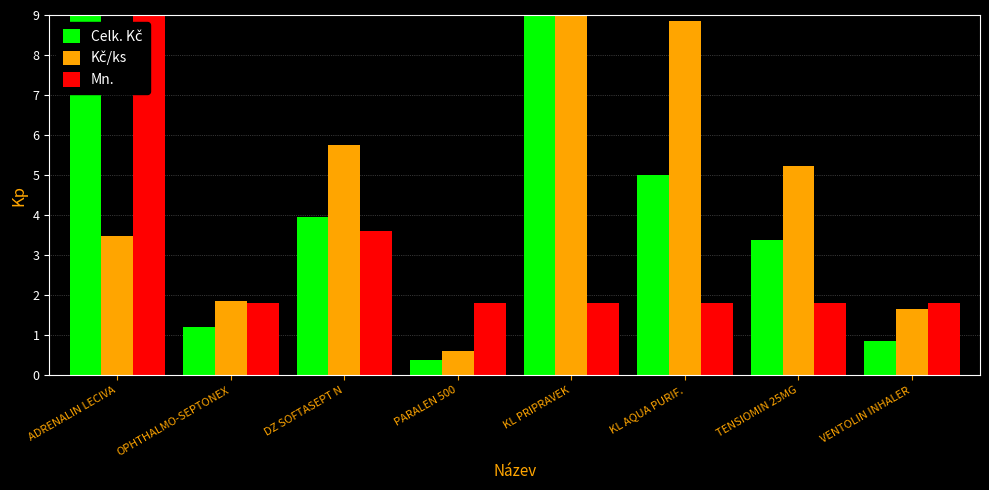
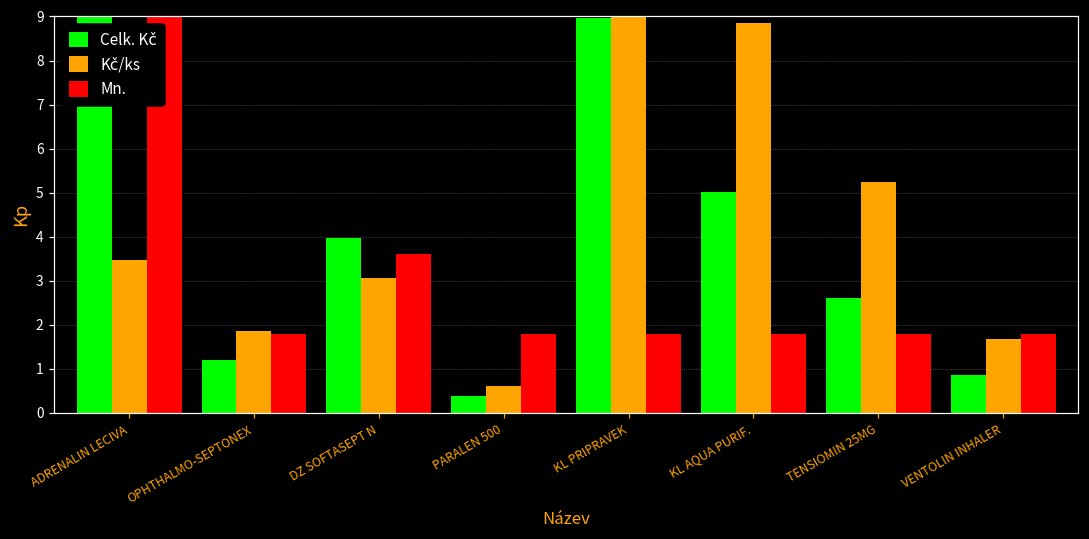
  {
    "Celk. Kč": {
      "ADRENALIN LECIVA": 9.0,
      "OPHTHALMO-SEPTONEX": 1.2,
      "DZ SOFTASEPT N": 4.0,
      "PARALEN 500": 0.4,
      "KL PRIPRAVEK": 9.0,
      "KL AQUA PURIF.": 5.0,
-     "TENSIOMIN 25MG": 3.4,
+     "TENSIOMIN 25MG": 2.6,
      "VENTOLIN INHALER": 0.9
    },
    "Kč/ks": {
      "ADRENALIN LECIVA": 3.5,
      "OPHTHALMO-SEPTONEX": 1.9,
-     "DZ SOFTASEPT N": 5.7,
+     "DZ SOFTASEPT N": 3.1,
      "PARALEN 500": 0.6,
      "KL PRIPRAVEK": 9.0,
      "KL AQUA PURIF.": 8.9,
      "TENSIOMIN 25MG": 5.2,
      "VENTOLIN INHALER": 1.7
    },
    "Mn.": {
      "ADRENALIN LECIVA": 9.0,
      "OPHTHALMO-SEPTONEX": 1.8,
      "DZ SOFTASEPT N": 3.6,
      "PARALEN 500": 1.8,
      "KL PRIPRAVEK": 1.8,
      "KL AQUA PURIF.": 1.8,
      "TENSIOMIN 25MG": 1.8,
      "VENTOLIN INHALER": 1.8
    }
  }
